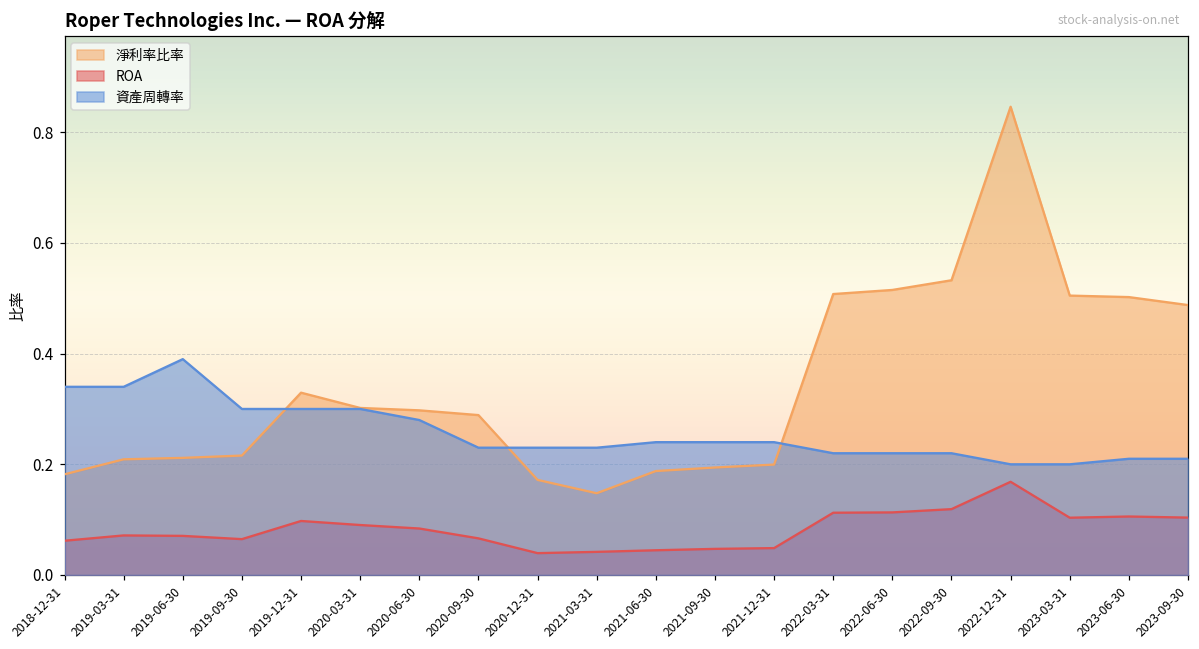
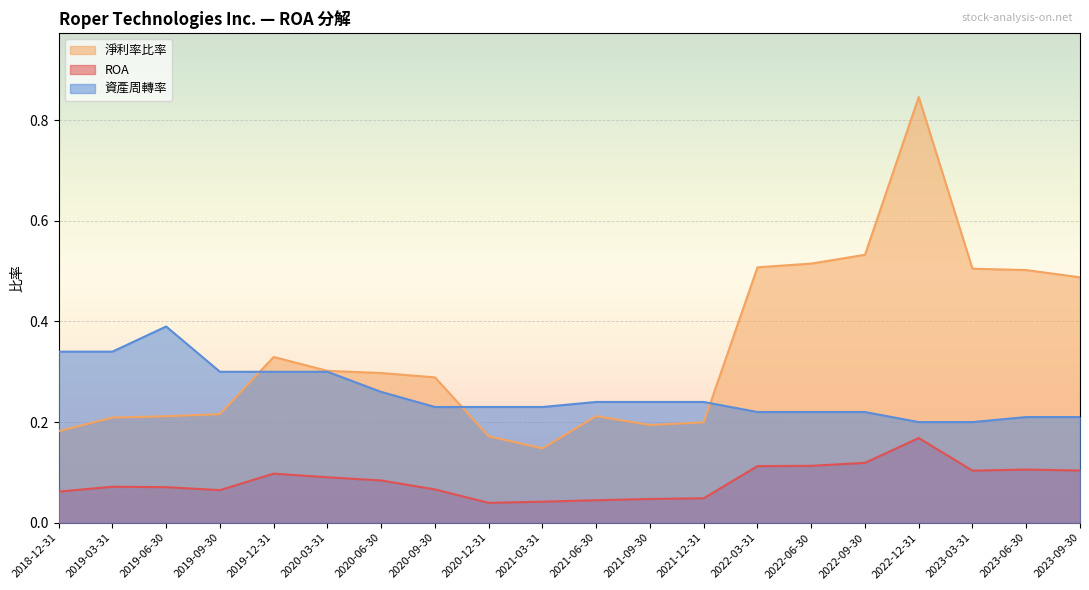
  {
    "淨利率比率": {
      "2018-12-31": 0.18,
      "2019-03-31": 0.21,
      "2019-06-30": 0.21,
      "2019-09-30": 0.22,
      "2019-12-31": 0.33,
      "2020-06-30": 0.30,
      "2020-09-30": 0.29,
      "2020-12-31": 0.17,
      "2021-03-31": 0.15,
-     "2021-06-30": 0.19,
+     "2021-06-30": 0.21,
      "2021-09-30": 0.19,
      "2021-12-31": 0.20,
      "2022-03-31": 0.51,
      "2022-06-30": 0.52,
      "2022-09-30": 0.53,
      "2022-12-31": 0.85,
      "2023-03-31": 0.50,
      "2023-06-30": 0.50,
      "2023-09-30": 0.49
    },
    "ROA": {
      "2018-12-31": 0.06,
      "2019-03-31": 0.07,
      "2019-06-30": 0.07,
      "2019-09-30": 0.06,
      "2019-12-31": 0.10,
      "2020-03-31": 0.09,
      "2020-06-30": 0.08,
      "2020-09-30": 0.07,
      "2020-12-31": 0.04,
      "2021-03-31": 0.04,
      "2021-06-30": 0.04,
      "2021-09-30": 0.05,
      "2021-12-31": 0.05,
      "2022-03-31": 0.11,
      "2022-06-30": 0.11,
      "2022-09-30": 0.12,
      "2022-12-31": 0.17,
      "2023-03-31": 0.10,
      "2023-06-30": 0.11,
      "2023-09-30": 0.10
    },
    "資產周轉率": {
      "2018-12-31": 0.34,
      "2019-03-31": 0.34,
      "2019-06-30": 0.39,
      "2019-09-30": 0.30,
      "2019-12-31": 0.30,
-     "2020-06-30": 0.28,
+     "2020-06-30": 0.26,
      "2020-09-30": 0.23,
      "2020-12-31": 0.23,
      "2021-03-31": 0.23,
      "2021-06-30": 0.24,
      "2021-09-30": 0.24,
      "2021-12-31": 0.24,
      "2022-03-31": 0.22,
      "2022-06-30": 0.22,
      "2022-09-30": 0.22,
      "2022-12-31": 0.20,
      "2023-03-31": 0.20,
      "2023-06-30": 0.21,
      "2023-09-30": 0.21
    }
  }
